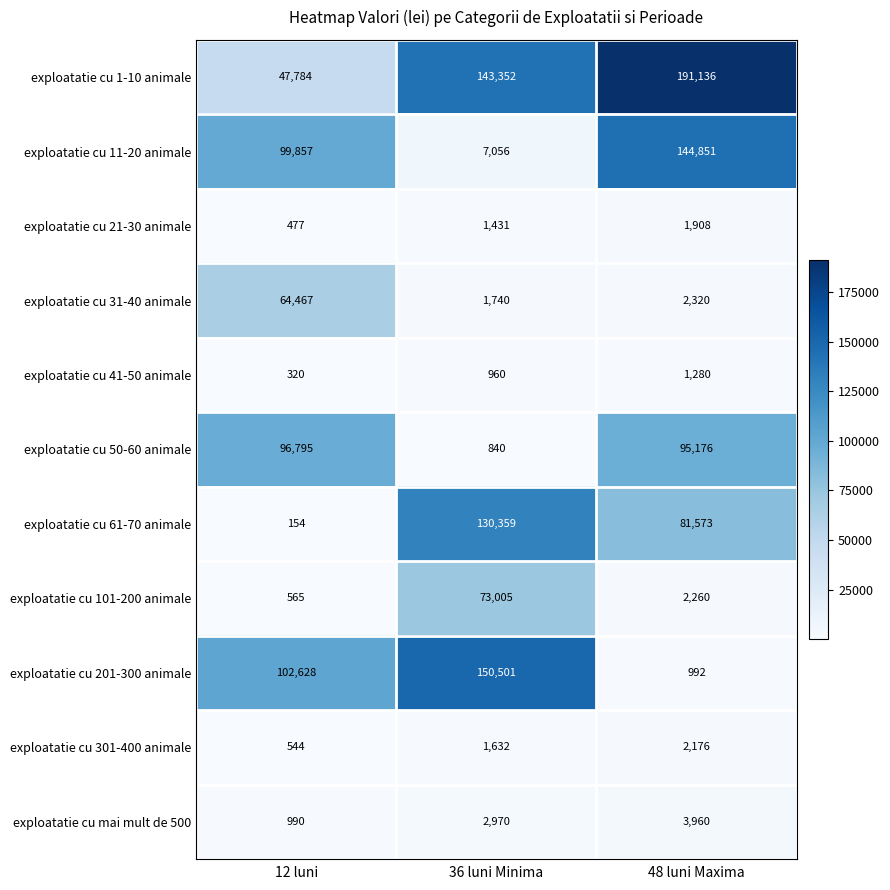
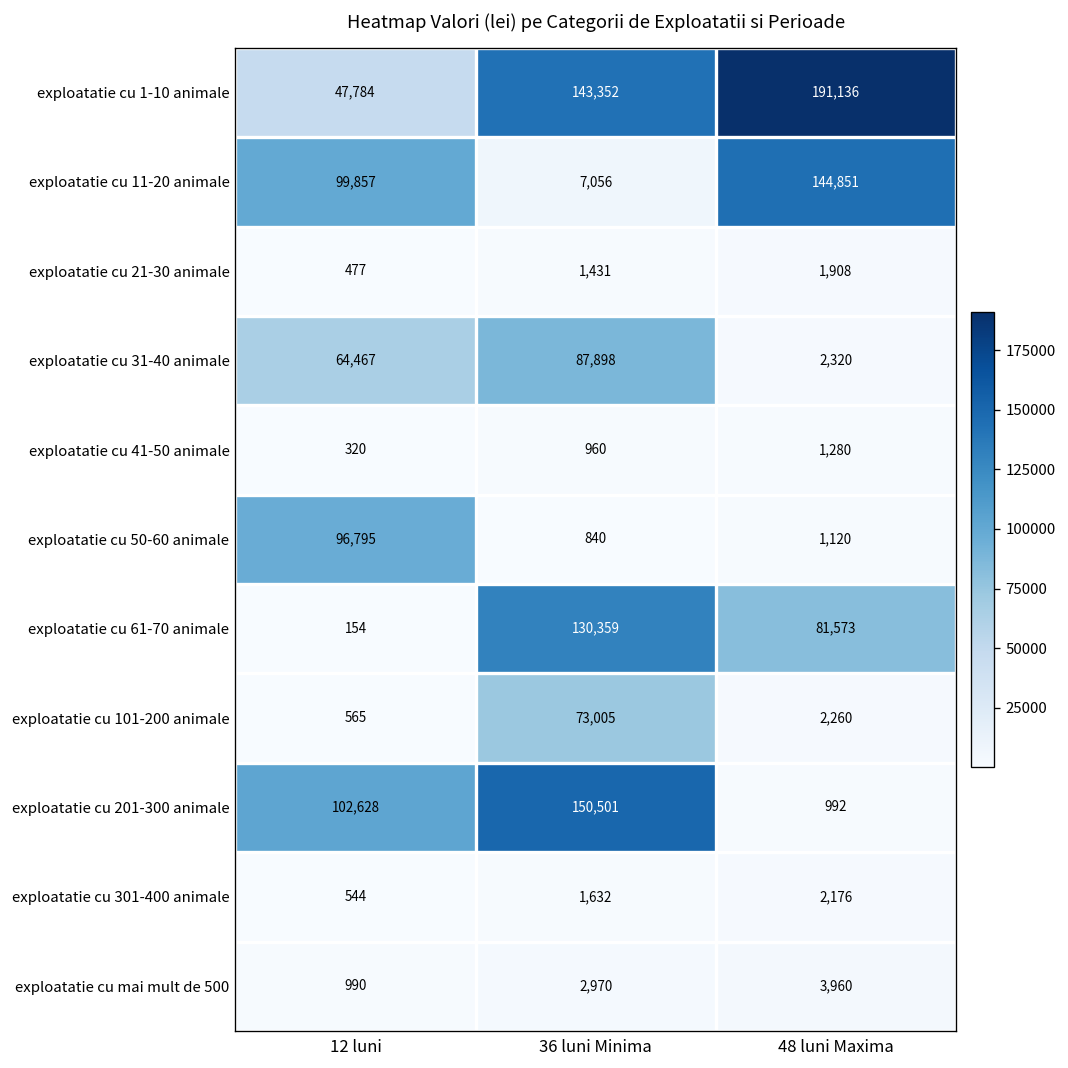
  {
    "exploatatie cu 1-10 animale": {
      "12 luni": "47,784",
      "36 luni Minima": "143,352",
      "48 luni Maxima": "191,136"
    },
    "exploatatie cu 11-20 animale": {
      "12 luni": "99,857",
      "36 luni Minima": "7,056",
      "48 luni Maxima": "144,851"
    },
    "exploatatie cu 21-30 animale": {
      "12 luni": "477",
      "36 luni Minima": "1,431",
      "48 luni Maxima": "1,908"
    },
    "exploatatie cu 31-40 animale": {
      "12 luni": "64,467",
-     "36 luni Minima": "1,740",
+     "36 luni Minima": "87,898",
      "48 luni Maxima": "2,320"
    },
    "exploatatie cu 41-50 animale": {
      "12 luni": "320",
      "36 luni Minima": "960",
      "48 luni Maxima": "1,280"
    },
    "exploatatie cu 50-60 animale": {
      "12 luni": "96,795",
      "36 luni Minima": "840",
-     "48 luni Maxima": "95,176"
+     "48 luni Maxima": "1,120"
    },
    "exploatatie cu 61-70 animale": {
      "12 luni": "154",
      "36 luni Minima": "130,359",
      "48 luni Maxima": "81,573"
    },
    "exploatatie cu 101-200 animale": {
      "12 luni": "565",
      "36 luni Minima": "73,005",
      "48 luni Maxima": "2,260"
    },
    "exploatatie cu 201-300 animale": {
      "12 luni": "102,628",
      "36 luni Minima": "150,501",
      "48 luni Maxima": "992"
    },
    "exploatatie cu 301-400 animale": {
      "12 luni": "544",
      "36 luni Minima": "1,632",
      "48 luni Maxima": "2,176"
    },
    "exploatatie cu mai mult de 500": {
      "12 luni": "990",
      "36 luni Minima": "2,970",
      "48 luni Maxima": "3,960"
    }
  }
